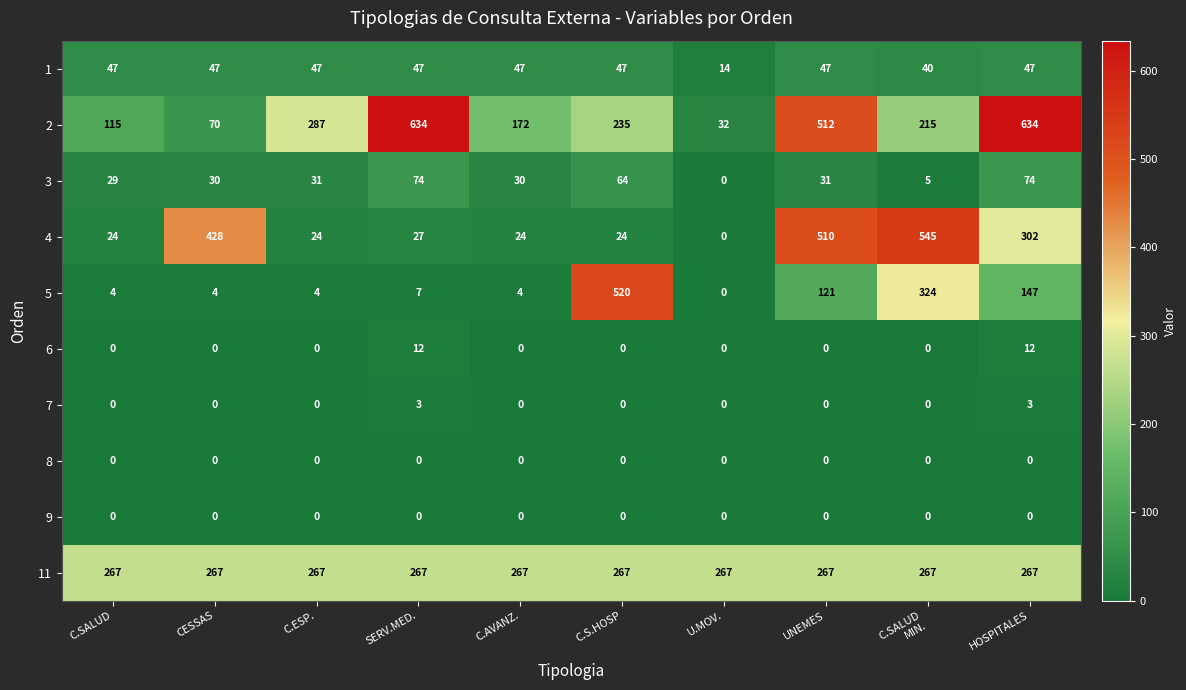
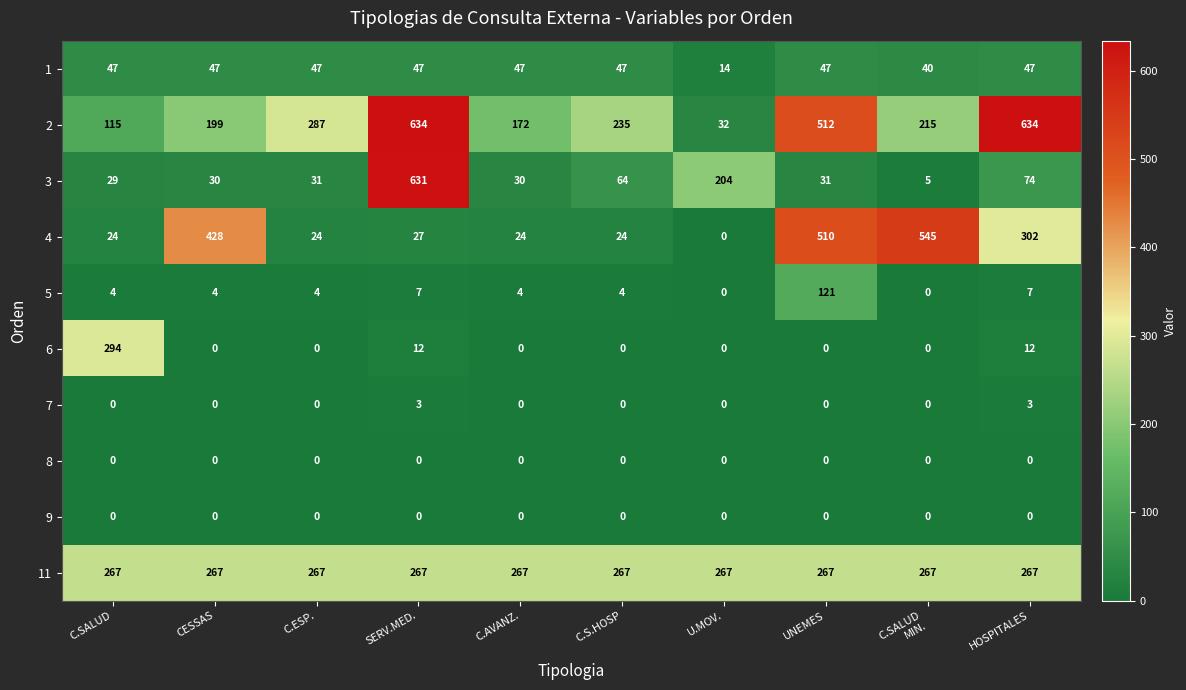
  {
    "1": {
      "C.SALUD": 47,
      "CESSAS": 47,
      "C.ESP.": 47,
      "SERV.MED.": 47,
      "C.AVANZ.": 47,
      "C.S.HOSP": 47,
      "U.MOV.": 14,
      "UNEMES": 47,
      "C.SALUD MIN.": 40,
      "HOSPITALES": 47
    },
    "2": {
      "C.SALUD": 115,
-     "CESSAS": 70,
+     "CESSAS": 199,
      "C.ESP.": 287,
      "SERV.MED.": 634,
      "C.AVANZ.": 172,
      "C.S.HOSP": 235,
      "U.MOV.": 32,
      "UNEMES": 512,
      "C.SALUD MIN.": 215,
      "HOSPITALES": 634
    },
    "3": {
      "C.SALUD": 29,
      "CESSAS": 30,
      "C.ESP.": 31,
-     "SERV.MED.": 74,
+     "SERV.MED.": 631,
      "C.AVANZ.": 30,
      "C.S.HOSP": 64,
-     "U.MOV.": 0,
+     "U.MOV.": 204,
      "UNEMES": 31,
      "C.SALUD MIN.": 5,
      "HOSPITALES": 74
    },
    "4": {
      "C.SALUD": 24,
      "CESSAS": 428,
      "C.ESP.": 24,
      "SERV.MED.": 27,
      "C.AVANZ.": 24,
      "C.S.HOSP": 24,
      "U.MOV.": 0,
      "UNEMES": 510,
      "C.SALUD MIN.": 545,
      "HOSPITALES": 302
    },
    "5": {
      "C.SALUD": 4,
      "CESSAS": 4,
      "C.ESP.": 4,
      "SERV.MED.": 7,
      "C.AVANZ.": 4,
-     "C.S.HOSP": 520,
+     "C.S.HOSP": 4,
      "U.MOV.": 0,
      "UNEMES": 121,
-     "C.SALUD MIN.": 324,
-     "HOSPITALES": 147
+     "C.SALUD MIN.": 0,
+     "HOSPITALES": 7
    },
    "6": {
-     "C.SALUD": 0,
+     "C.SALUD": 294,
      "CESSAS": 0,
      "C.ESP.": 0,
      "SERV.MED.": 12,
      "C.AVANZ.": 0,
      "C.S.HOSP": 0,
      "U.MOV.": 0,
      "UNEMES": 0,
      "C.SALUD MIN.": 0,
      "HOSPITALES": 12
    },
    "7": {
      "C.SALUD": 0,
      "CESSAS": 0,
      "C.ESP.": 0,
      "SERV.MED.": 3,
      "C.AVANZ.": 0,
      "C.S.HOSP": 0,
      "U.MOV.": 0,
      "UNEMES": 0,
      "C.SALUD MIN.": 0,
      "HOSPITALES": 3
    },
    "8": {
      "C.SALUD": 0,
      "CESSAS": 0,
      "C.ESP.": 0,
      "SERV.MED.": 0,
      "C.AVANZ.": 0,
      "C.S.HOSP": 0,
      "U.MOV.": 0,
      "UNEMES": 0,
      "C.SALUD MIN.": 0,
      "HOSPITALES": 0
    },
    "9": {
      "C.SALUD": 0,
      "CESSAS": 0,
      "C.ESP.": 0,
      "SERV.MED.": 0,
      "C.AVANZ.": 0,
      "C.S.HOSP": 0,
      "U.MOV.": 0,
      "UNEMES": 0,
      "C.SALUD MIN.": 0,
      "HOSPITALES": 0
    },
    "11": {
      "C.SALUD": 267,
      "CESSAS": 267,
      "C.ESP.": 267,
      "SERV.MED.": 267,
      "C.AVANZ.": 267,
      "C.S.HOSP": 267,
      "U.MOV.": 267,
      "UNEMES": 267,
      "C.SALUD MIN.": 267,
      "HOSPITALES": 267
    }
  }
